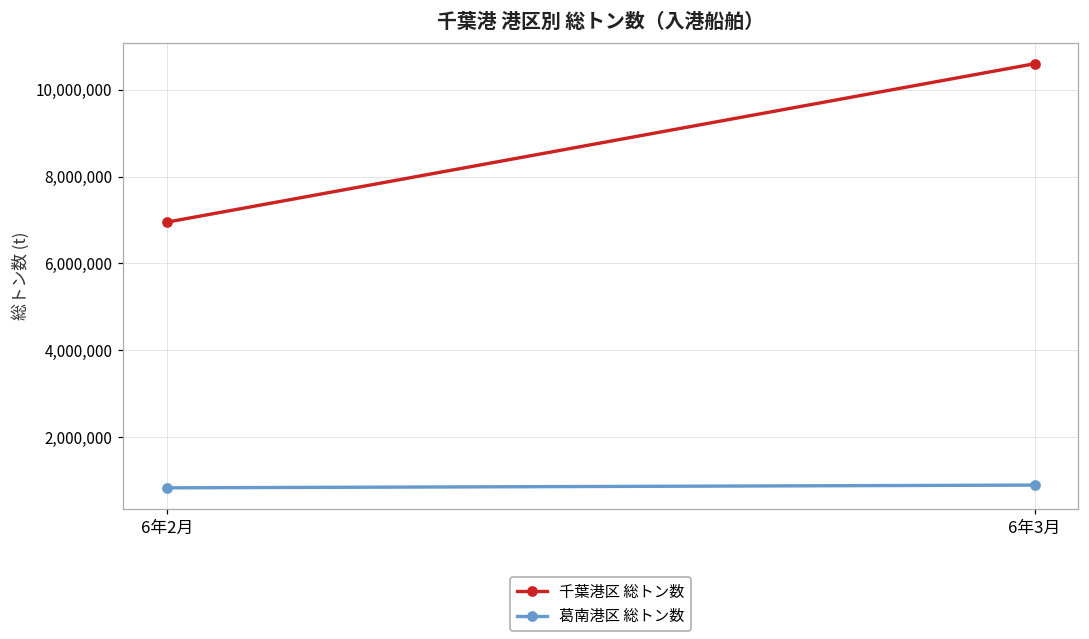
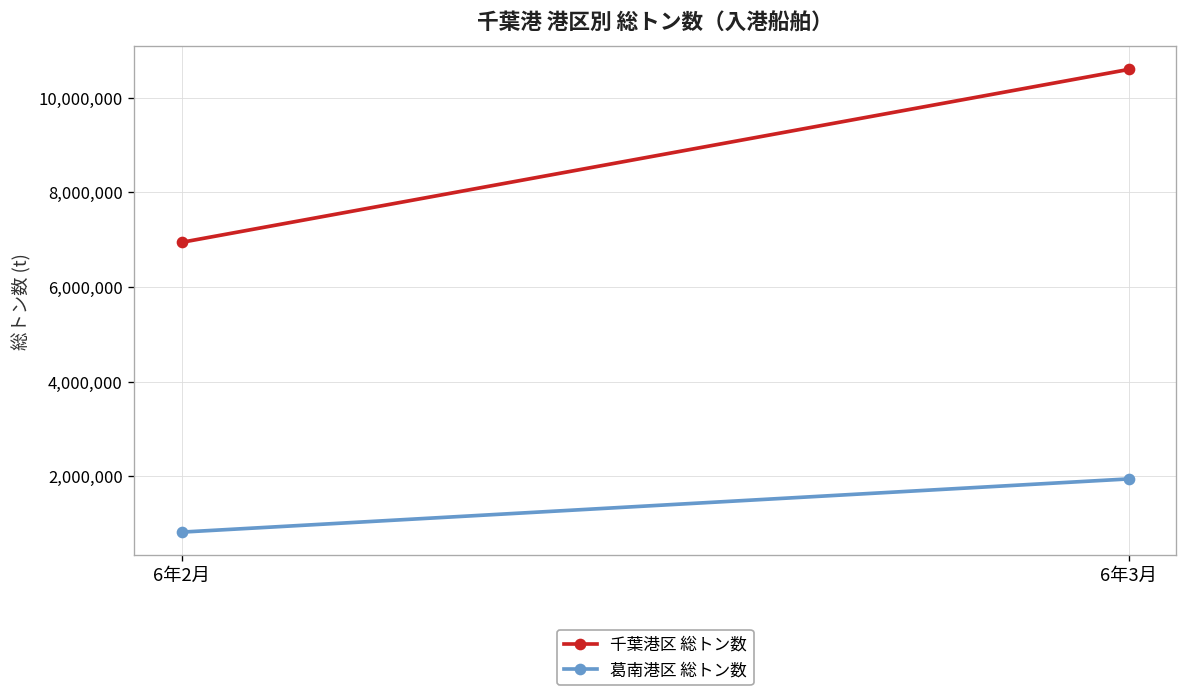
  {
    "千葉港区 総トン数": {
      "6年2月": "6,900,000",
      "6年3月": "10,600,000"
    },
    "葛南港区 総トン数": {
      "6年2月": "800,000",
-     "6年3月": "900,000"
+     "6年3月": "1,900,000"
    }
  }
